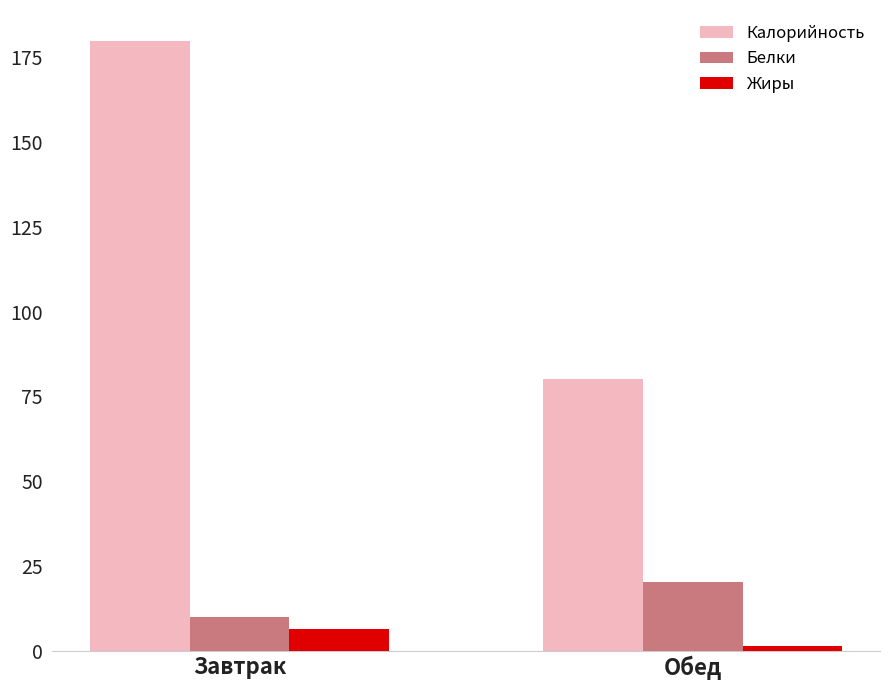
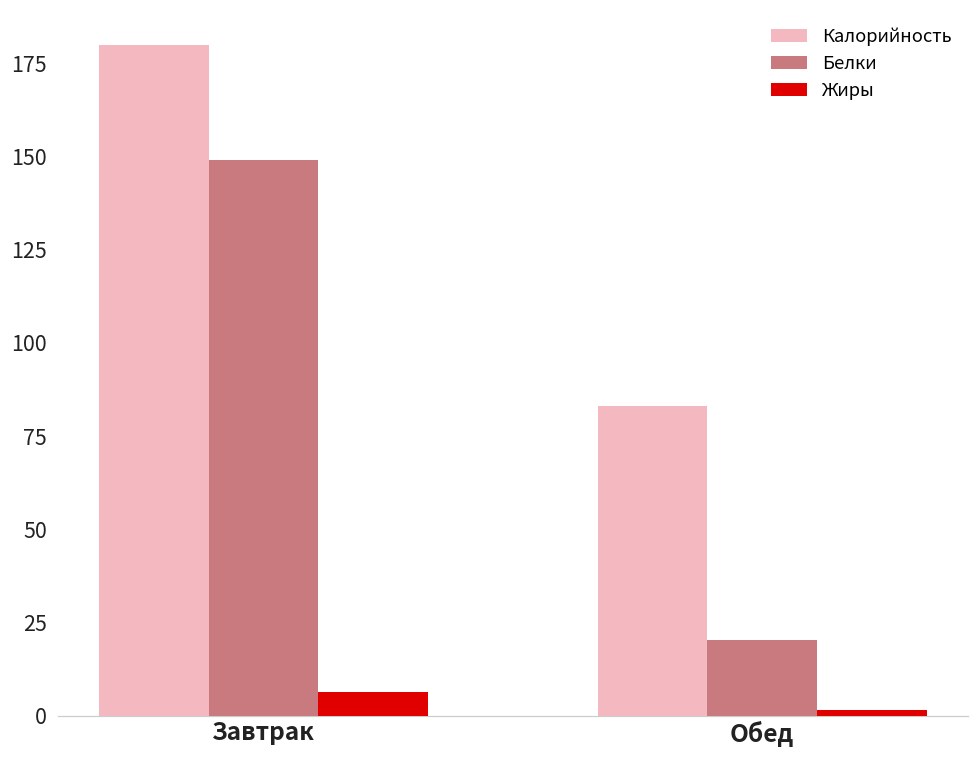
  {
    "Калорийность": {
      "Завтрак": 180,
-     "Обед": 80
+     "Обед": 83
    },
    "Белки": {
-     "Завтрак": 10,
+     "Завтрак": 149,
      "Обед": 20
    },
    "Жиры": {
      "Завтрак": 6,
      "Обед": 2
    }
  }
